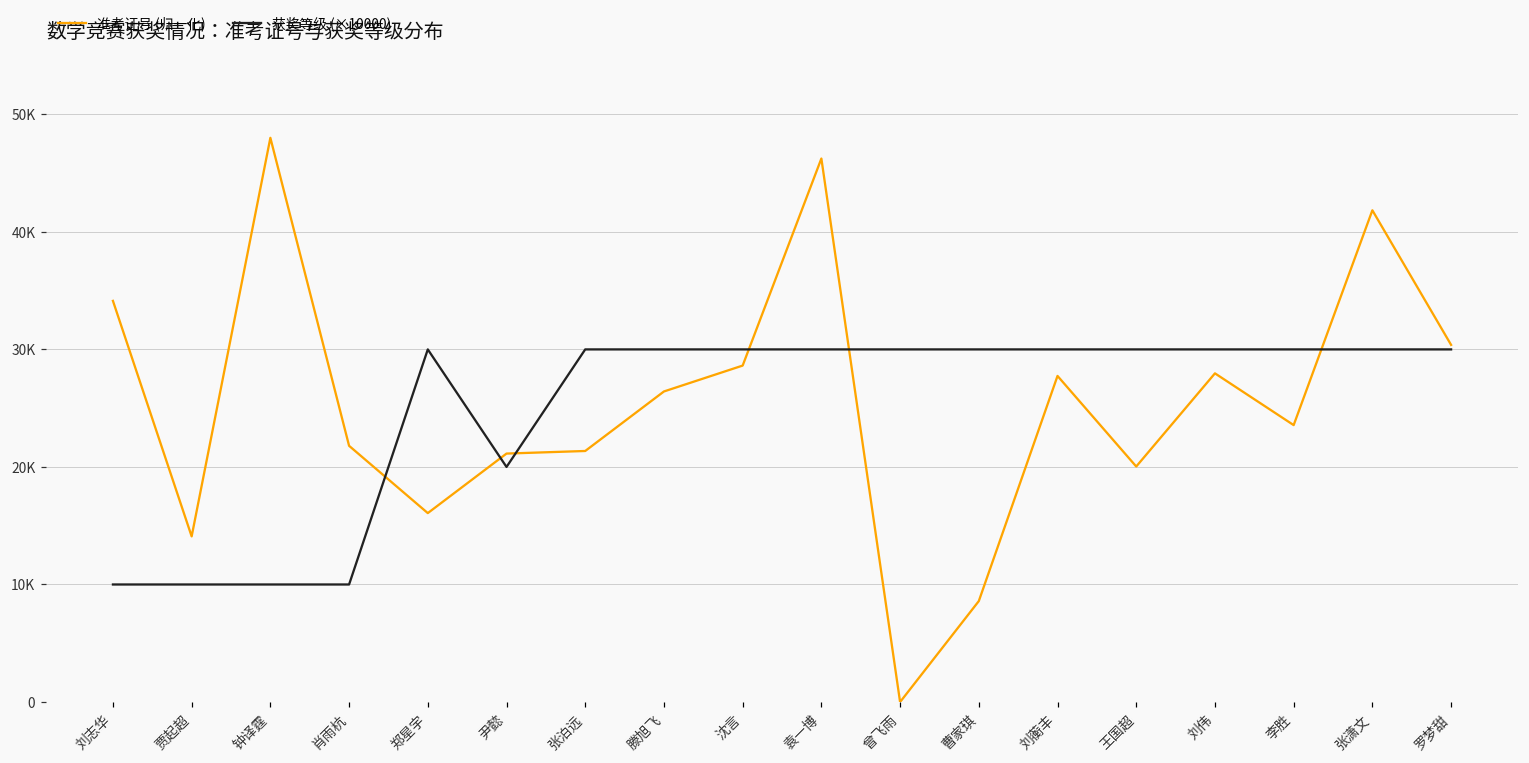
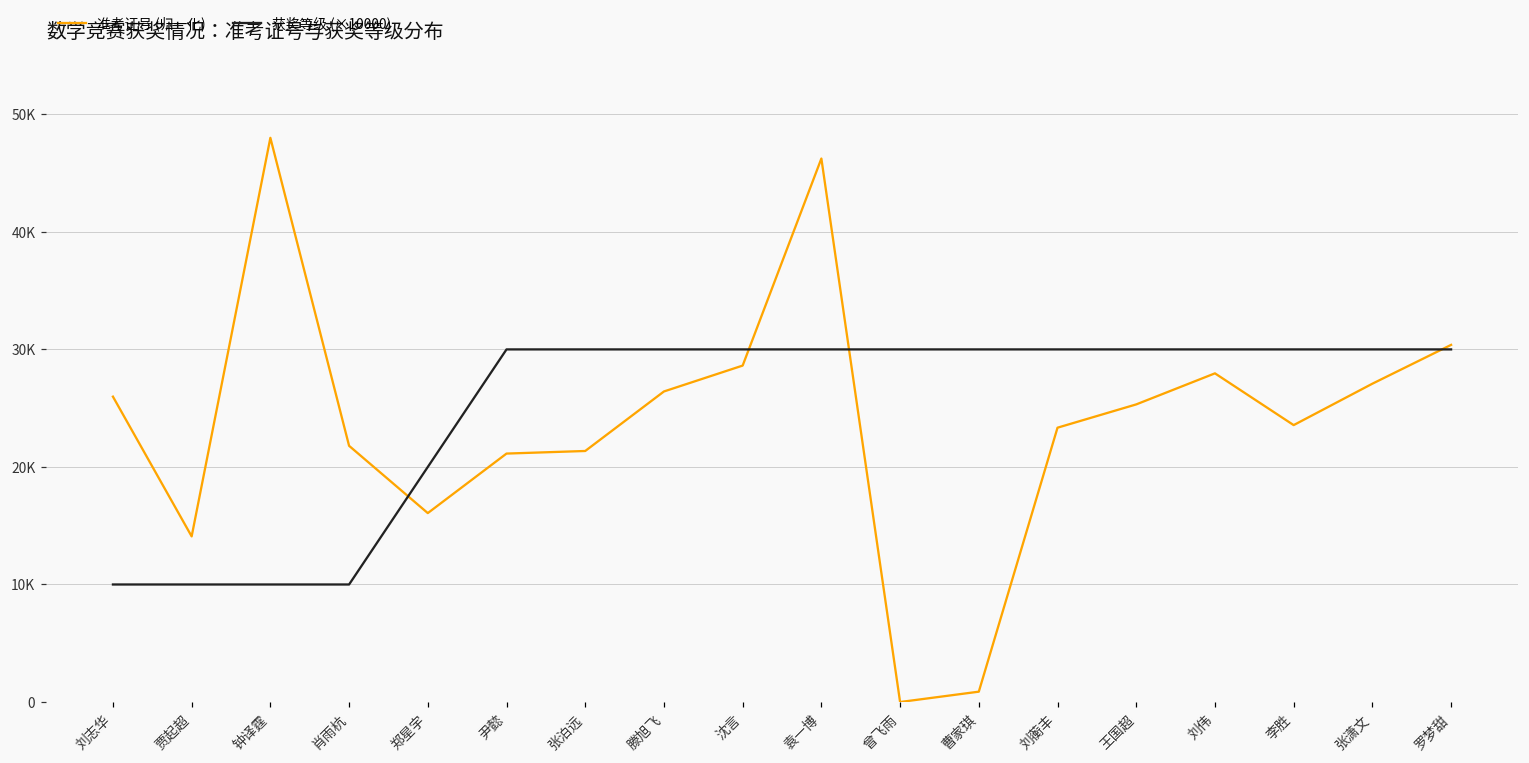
  {
    "准考证号 (归一化)": {
-     "刘志华": 34100,
+     "刘志华": 26000,
      "贾起超": 14100,
      "钟译霆": 48000,
      "肖雨杭": 21800,
      "郑星宇": 16100,
      "尹懿": 21100,
      "张泊远": 21400,
      "滕旭飞": 26400,
      "沈言": 28600,
      "袁一博": 46200,
      "曾飞雨": 0,
-     "曹家琪": 8600,
-     "刘蘅丰": 27700,
-     "王国超": 20000,
+     "曹家琪": 900,
+     "刘蘅丰": 23300,
+     "王国超": 25300,
      "刘伟": 28000,
      "李胜": 23600,
-     "张潇文": 41800,
+     "张潇文": 27100,
      "罗梦甜": 30400
    },
    "获奖等级 (×10000)": {
      "刘志华": 10000,
      "贾起超": 10000,
      "钟译霆": 10000,
      "肖雨杭": 10000,
-     "郑星宇": 30000,
-     "尹懿": 20000,
+     "郑星宇": 20000,
+     "尹懿": 30000,
      "张泊远": 30000,
      "滕旭飞": 30000,
      "沈言": 30000,
      "袁一博": 30000,
      "曾飞雨": 30000,
      "曹家琪": 30000,
      "刘蘅丰": 30000,
      "王国超": 30000,
      "刘伟": 30000,
      "李胜": 30000,
      "张潇文": 30000,
      "罗梦甜": 30000
    }
  }
